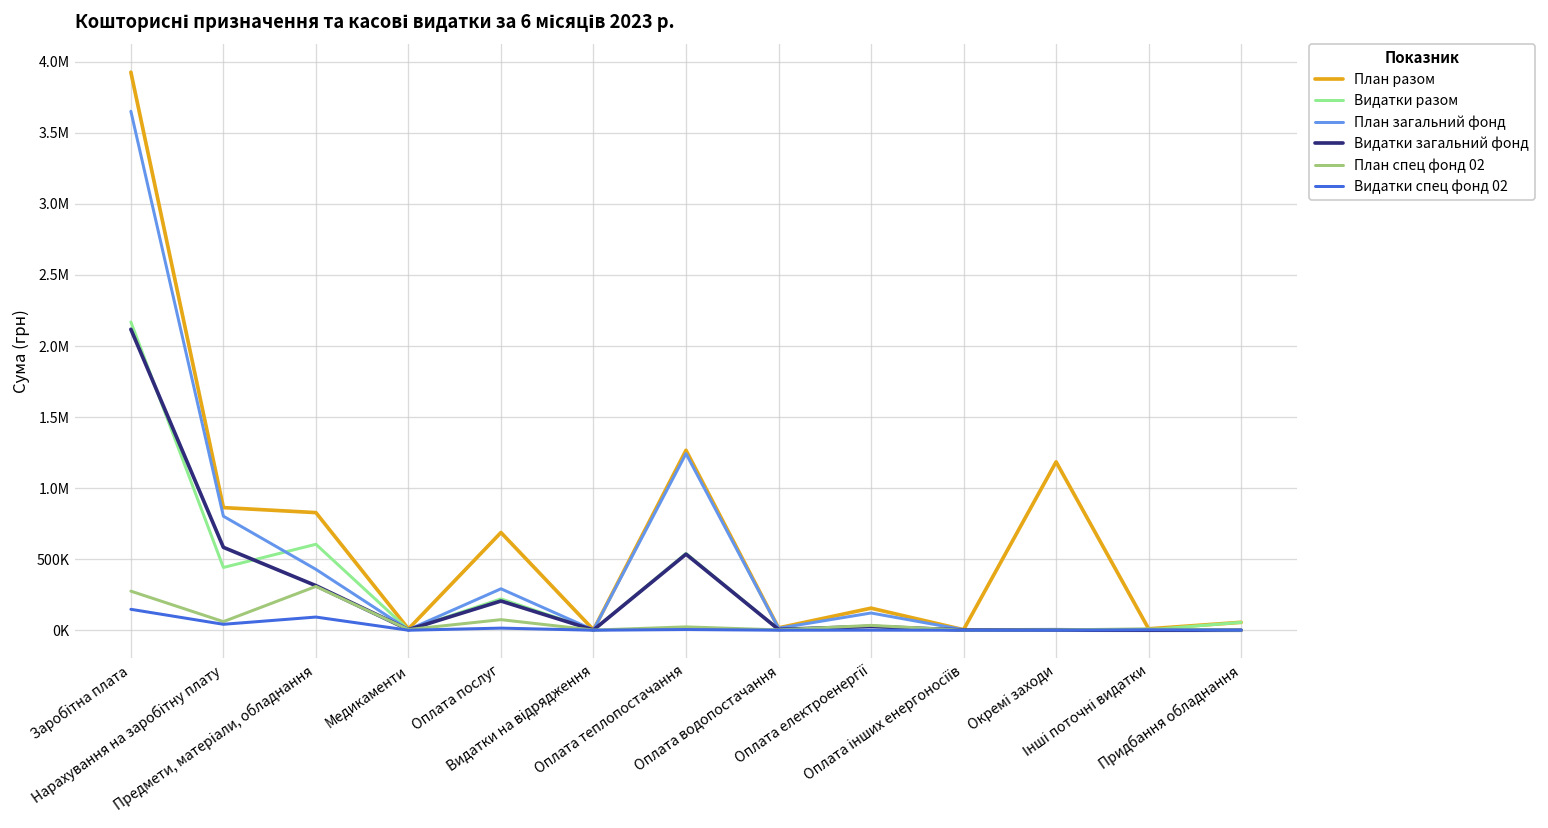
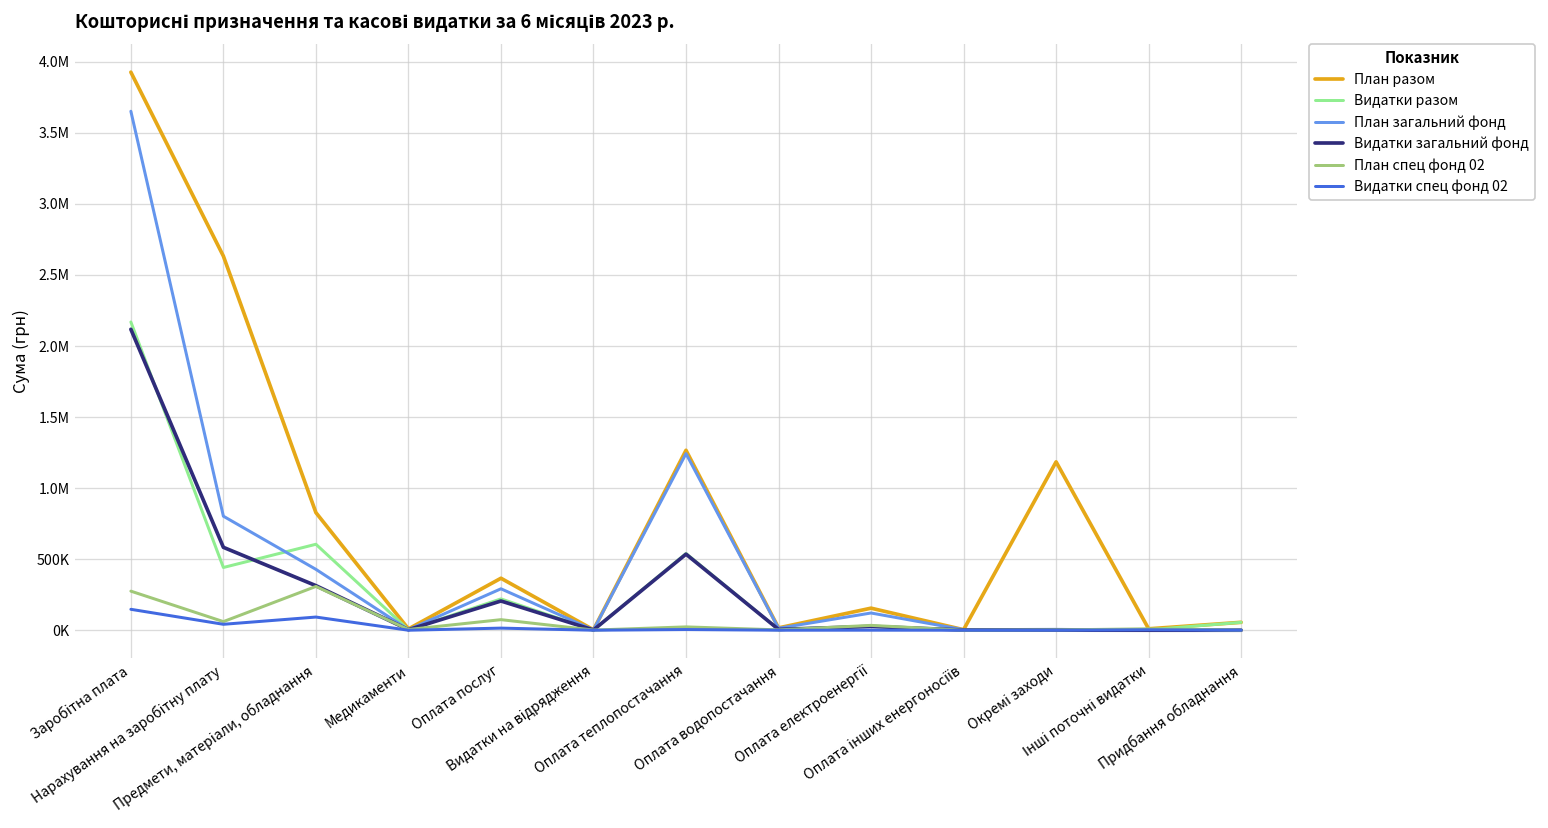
  {
    "План разом": {
      "Заробітна плата": 3930000,
-     "Нарахування на заробітну плату": 860000,
+     "Нарахування на заробітну плату": 2630000,
      "Предмети, матеріали, обладнання": 830000,
-     "Оплата послуг": 690000,
+     "Оплата послуг": 370000,
      "Оплата теплопостачання": 1270000,
      "Оплата електроенергії": 160000,
      "Окремі заходи": 1180000
    },
    "Видатки загальний фонд": {
      "Заробітна плата": 2120000,
      "Нарахування на заробітну плату": 580000
    }
  }
